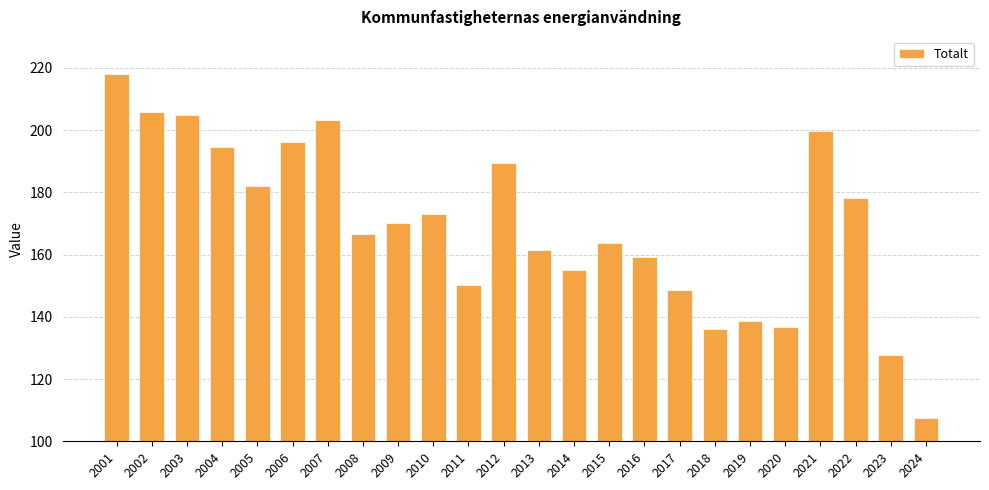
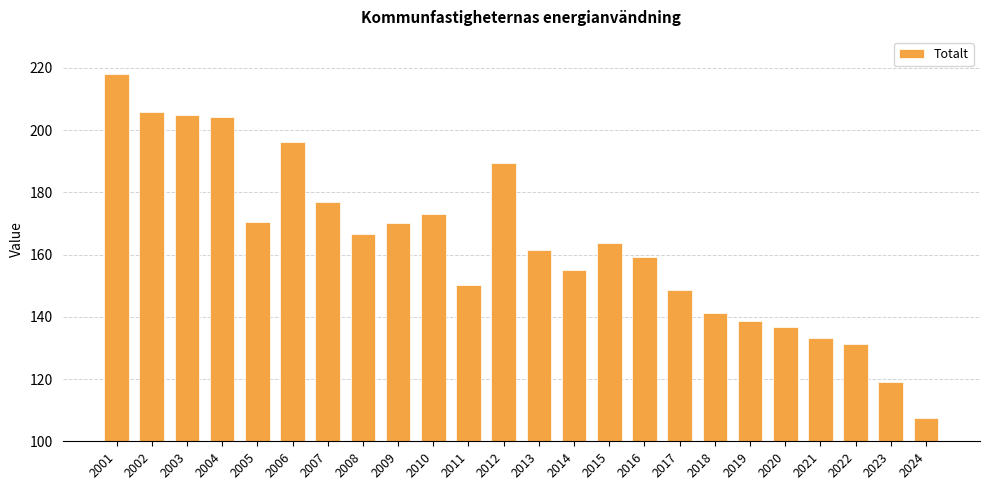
  {
    "2001": 218,
    "2002": 206,
    "2003": 205,
-   "2004": 195,
-   "2005": 182,
+   "2004": 204,
+   "2005": 171,
    "2006": 196,
-   "2007": 203,
+   "2007": 177,
    "2008": 167,
    "2009": 170,
    "2010": 173,
    "2011": 150,
    "2012": 189,
    "2013": 161,
    "2014": 155,
    "2015": 164,
    "2016": 159,
    "2017": 149,
-   "2018": 136,
+   "2018": 141,
    "2019": 139,
    "2020": 137,
-   "2021": 200,
-   "2022": 178,
-   "2023": 128,
+   "2021": 133,
+   "2022": 131,
+   "2023": 119,
    "2024": 108
  }
